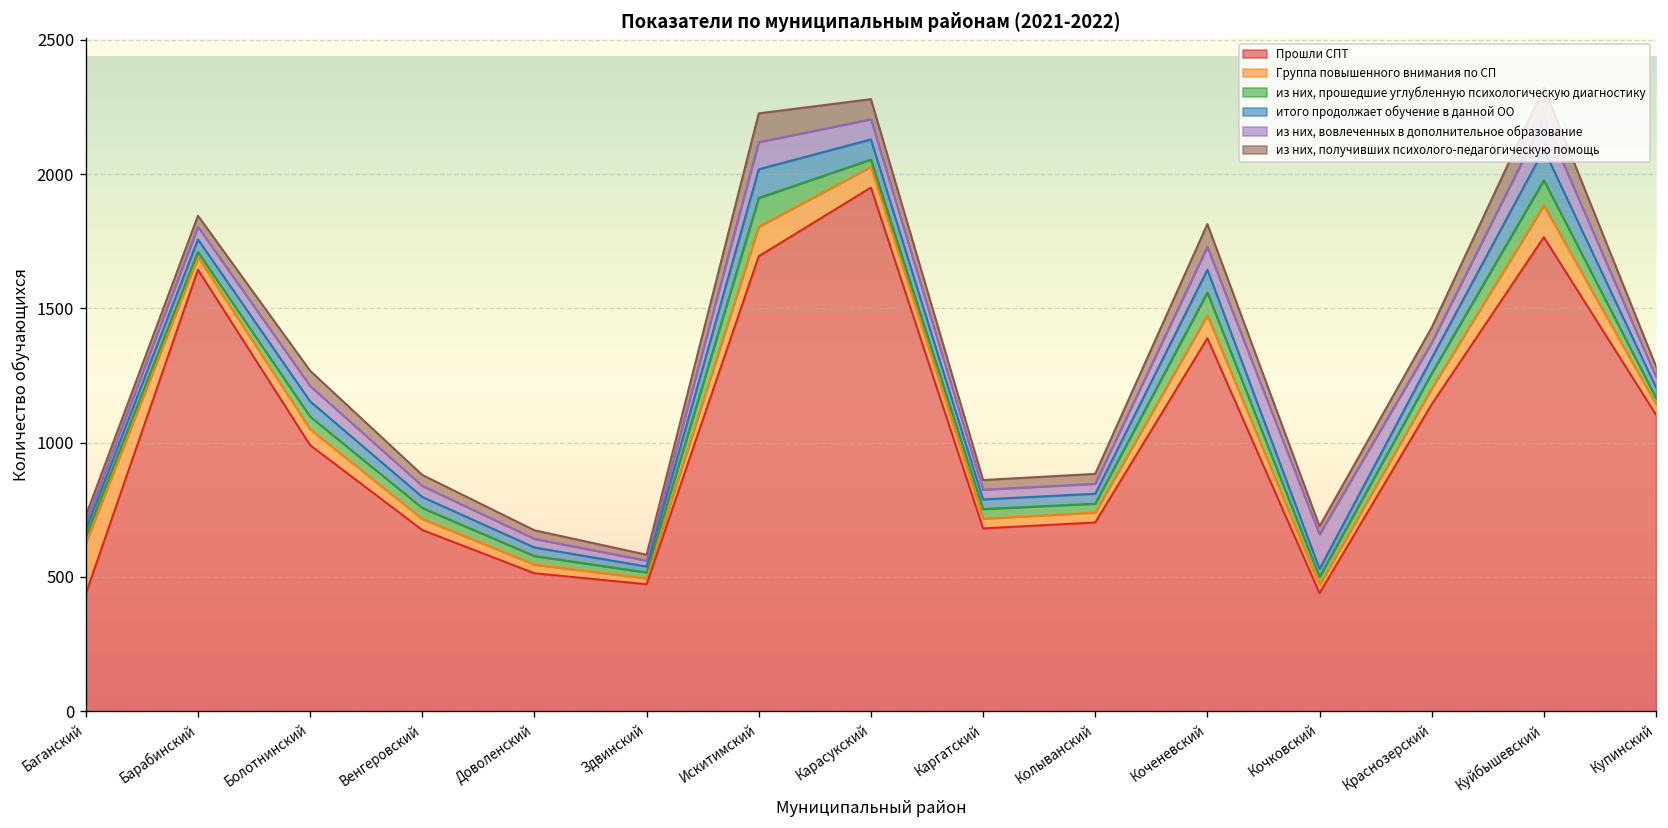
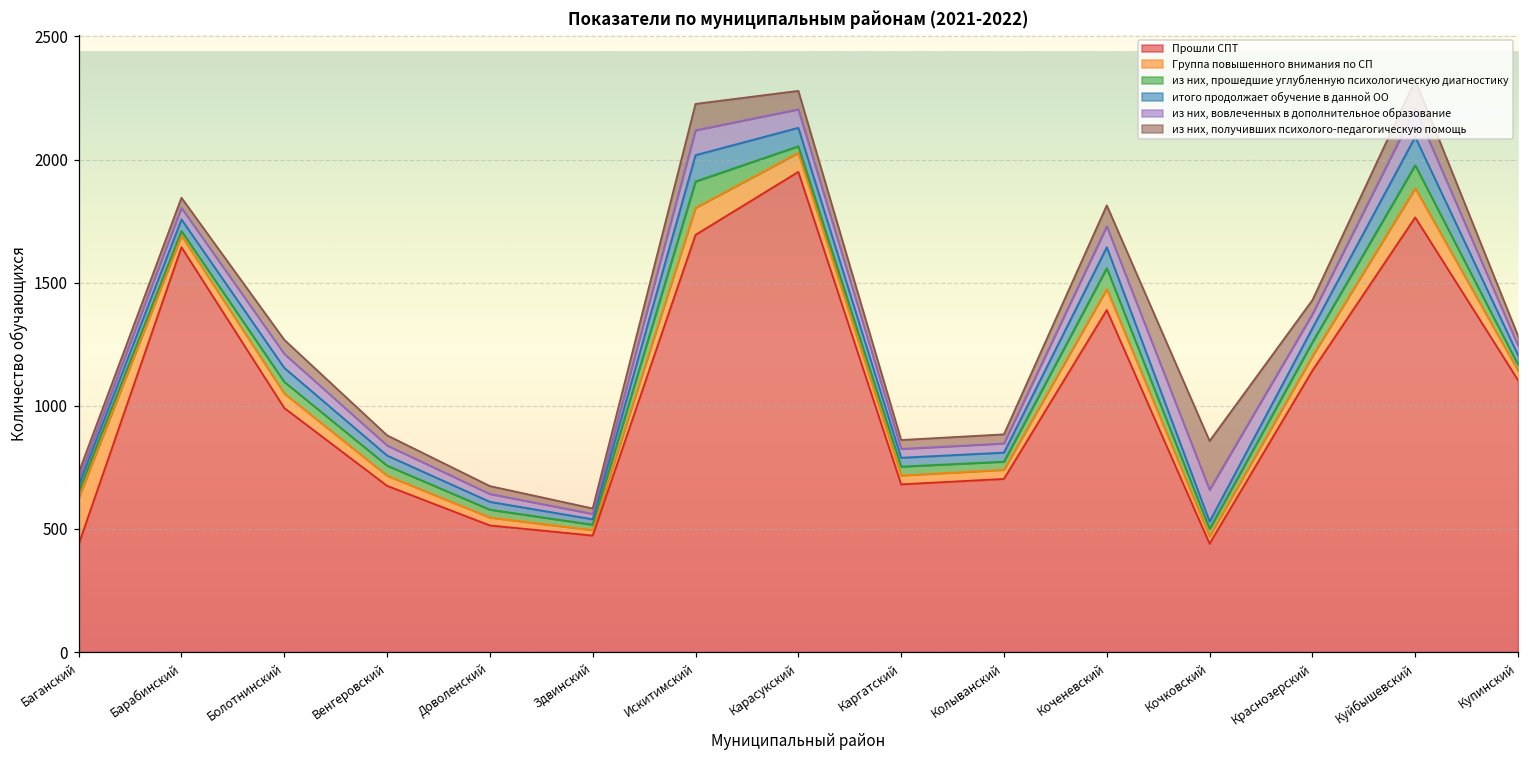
  {
    "Прошли СПТ": {
      "Баганский": 440,
      "Барабинский": 1640,
      "Болотнинский": 990,
      "Венгеровский": 680,
      "Доволенский": 510,
      "Здвинский": 470,
      "Искитимский": 1690,
      "Карасукский": 1950,
      "Каргатский": 680,
      "Колыванский": 700,
      "Коченевский": 1390,
      "Кочковский": 440,
      "Краснозерский": 1140,
      "Куйбышевский": 1770,
      "Купинский": 1100
    },
    "Группа повышенного внимания по СП": {
      "Баганский": 190,
      "Барабинский": 50,
      "Болотнинский": 60,
      "Венгеровский": 40,
      "Доволенский": 30,
      "Здвинский": 20,
      "Искитимский": 110,
      "Карасукский": 80,
      "Каргатский": 40,
      "Колыванский": 40,
      "Коченевский": 90,
      "Кочковский": 30,
      "Краснозерский": 60,
      "Куйбышевский": 120,
      "Купинский": 40
    },
    "из них, прошедшие углубленную психологическую диагностику": {
      "Баганский": 30,
      "Барабинский": 20,
      "Болотнинский": 50,
      "Венгеровский": 40,
      "Доволенский": 30,
      "Здвинский": 20,
      "Искитимский": 110,
      "Карасукский": 30,
      "Каргатский": 40,
      "Колыванский": 30,
      "Коченевский": 90,
      "Кочковский": 30,
      "Краснозерский": 60,
      "Куйбышевский": 90,
      "Купинский": 20
    },
    "итого продолжает обучение в данной ОО": {
      "Баганский": 30,
      "Барабинский": 50,
      "Болотнинский": 60,
      "Венгеровский": 40,
      "Доволенский": 30,
      "Здвинский": 20,
      "Искитимский": 110,
      "Карасукский": 80,
      "Каргатский": 40,
      "Колыванский": 40,
      "Коченевский": 90,
      "Кочковский": 30,
      "Краснозерский": 60,
      "Купинский": 40
    },
    "из них, вовлеченных в дополнительное образование": {
      "Баганский": 30,
      "Барабинский": 50,
      "Болотнинский": 60,
      "Венгеровский": 40,
      "Доволенский": 30,
      "Здвинский": 20,
      "Искитимский": 100,
      "Карасукский": 80,
      "Каргатский": 40,
      "Колыванский": 40,
      "Коченевский": 90,
      "Кочковский": 130,
      "Краснозерский": 60,
      "Купинский": 40
    },
    "из них, получивших психолого-педагогическую помощь": {
      "Баганский": 30,
      "Барабинский": 40,
      "Болотнинский": 60,
      "Венгеровский": 40,
      "Доволенский": 30,
      "Здвинский": 20,
      "Искитимский": 110,
      "Карасукский": 80,
      "Каргатский": 40,
      "Колыванский": 40,
      "Коченевский": 90,
-     "Кочковский": 30,
+     "Кочковский": 200,
      "Краснозерский": 60,
      "Купинский": 40
    }
  }
